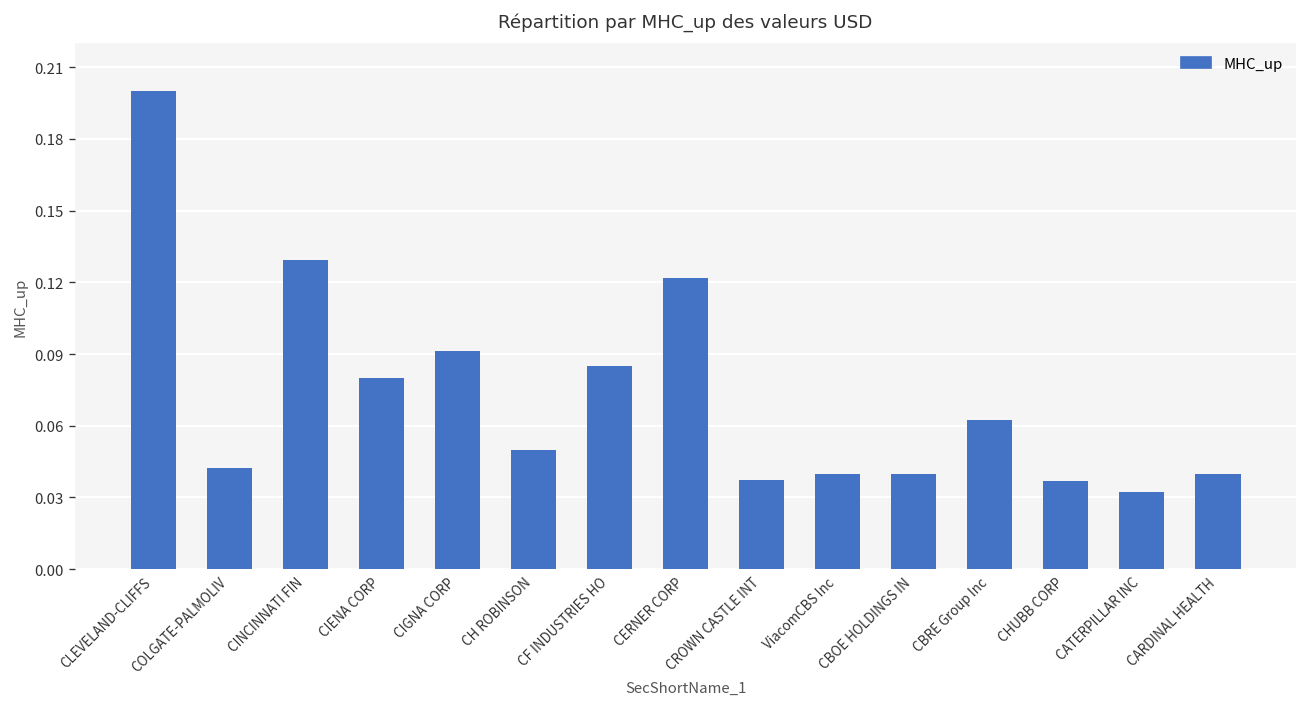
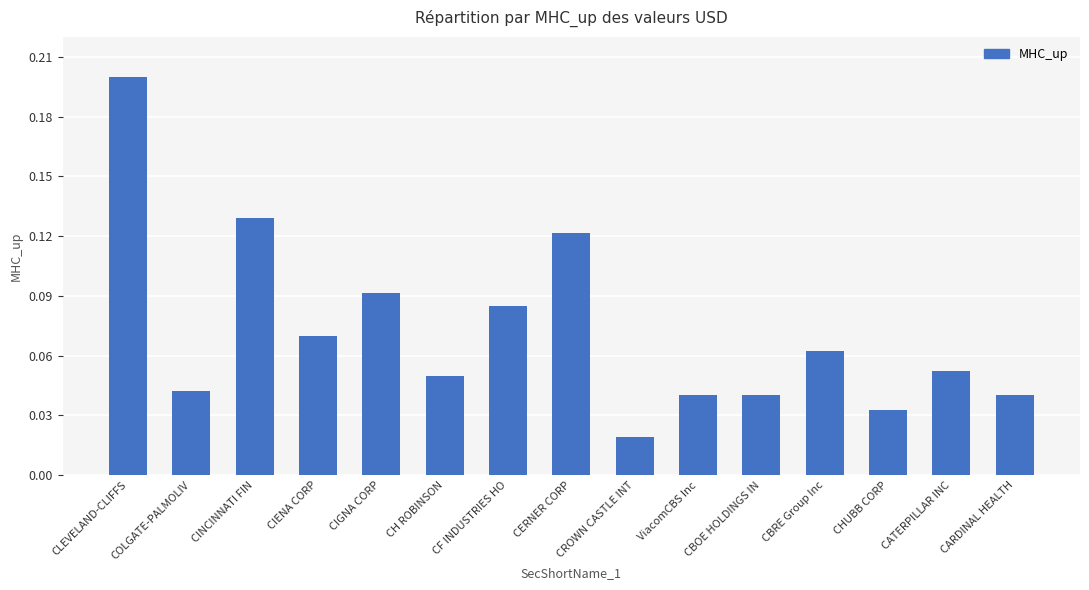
  {
    "CLEVELAND-CLIFFS": 0.200,
    "COLGATE-PALMOLIV": 0.043,
    "CINCINNATI FIN": 0.129,
-   "CIENA CORP": 0.08,
+   "CIENA CORP": 0.07,
    "CIGNA CORP": 0.091,
    "CH ROBINSON": 0.050,
    "CF INDUSTRIES HO": 0.085,
    "CERNER CORP": 0.122,
-   "CROWN CASTLE INT": 0.038,
+   "CROWN CASTLE INT": 0.019,
    "ViacomCBS Inc": 0.040,
    "CBOE HOLDINGS IN": 0.040,
    "CBRE Group Inc": 0.063,
-   "CHUBB CORP": 0.037,
-   "CATERPILLAR INC": 0.032,
+   "CHUBB CORP": 0.033,
+   "CATERPILLAR INC": 0.053,
    "CARDINAL HEALTH": 0.040
  }
